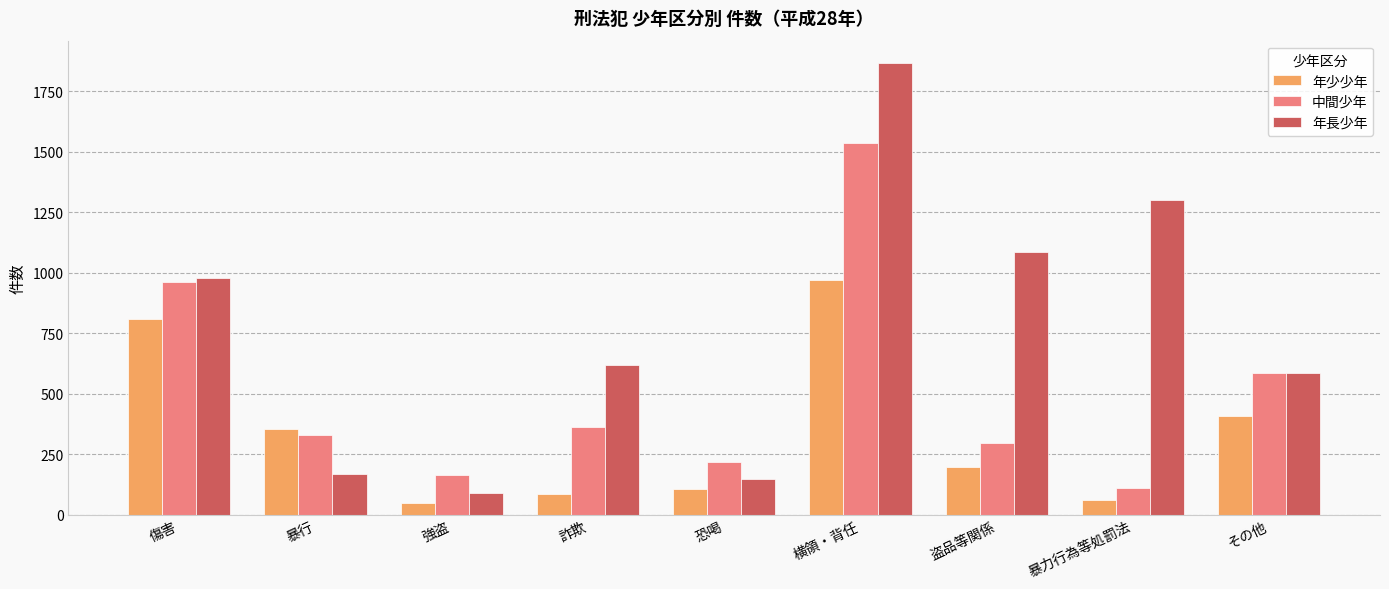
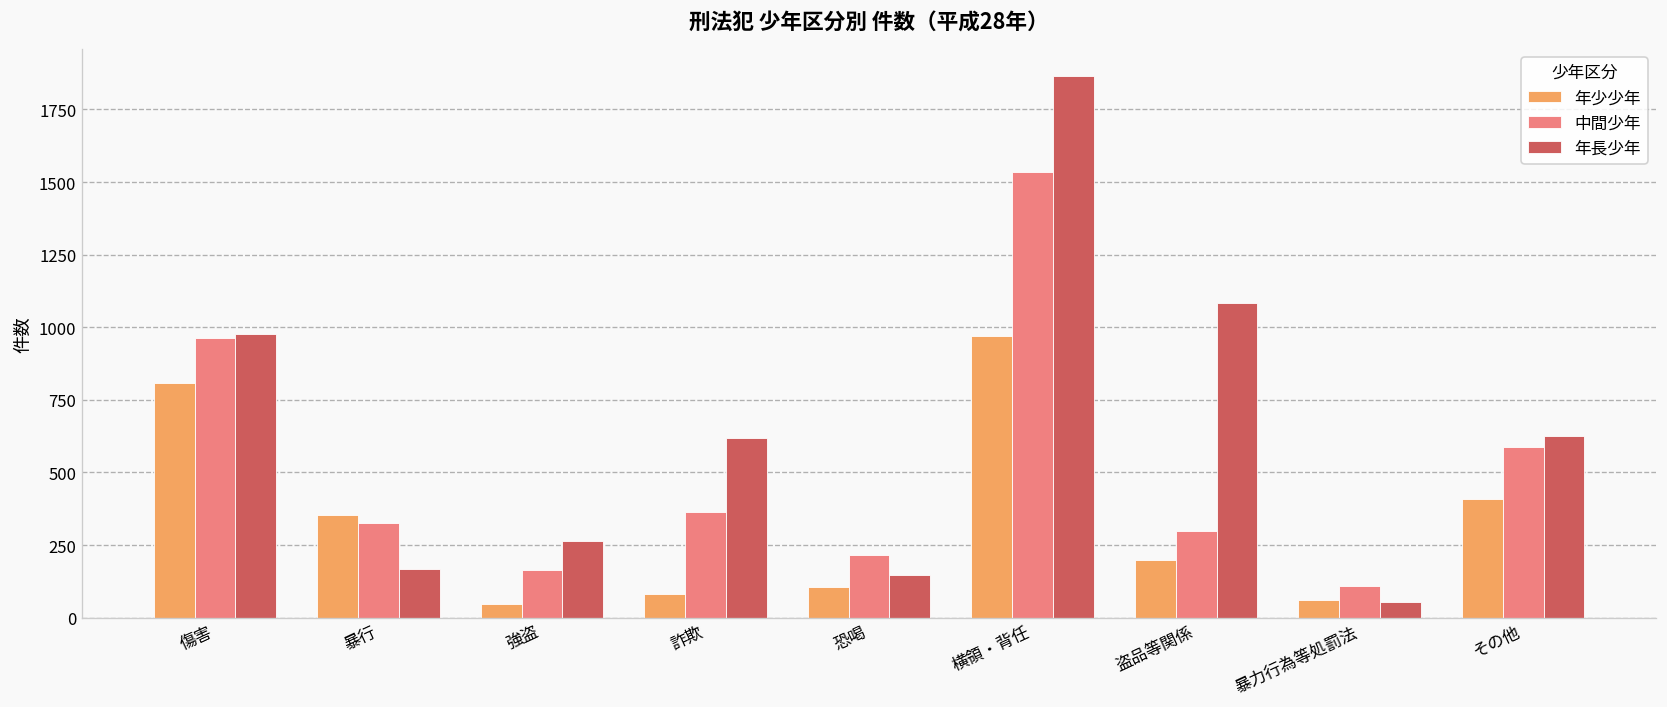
  {
    "年長少年": {
      "傷害": 980,
      "暴行": 170,
-     "強盗": 90,
+     "強盗": 260,
      "詐欺": 620,
      "恐喝": 150,
      "横領・背任": 1870,
      "盗品等関係": 1090,
-     "暴力行為等処罰法": 1300,
-     "その他": 590
+     "暴力行為等処罰法": 50,
+     "その他": 630
    }
  }
